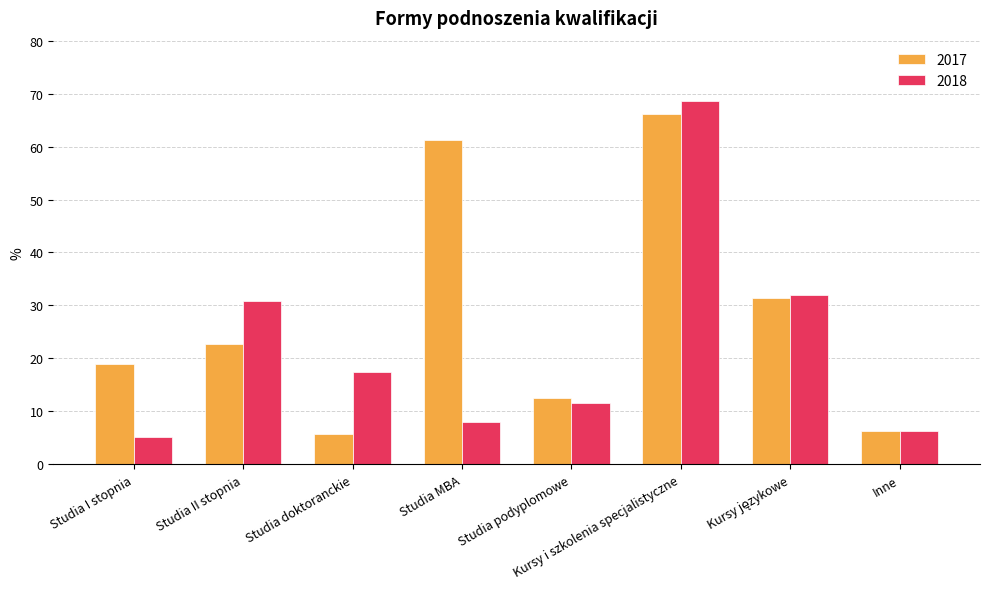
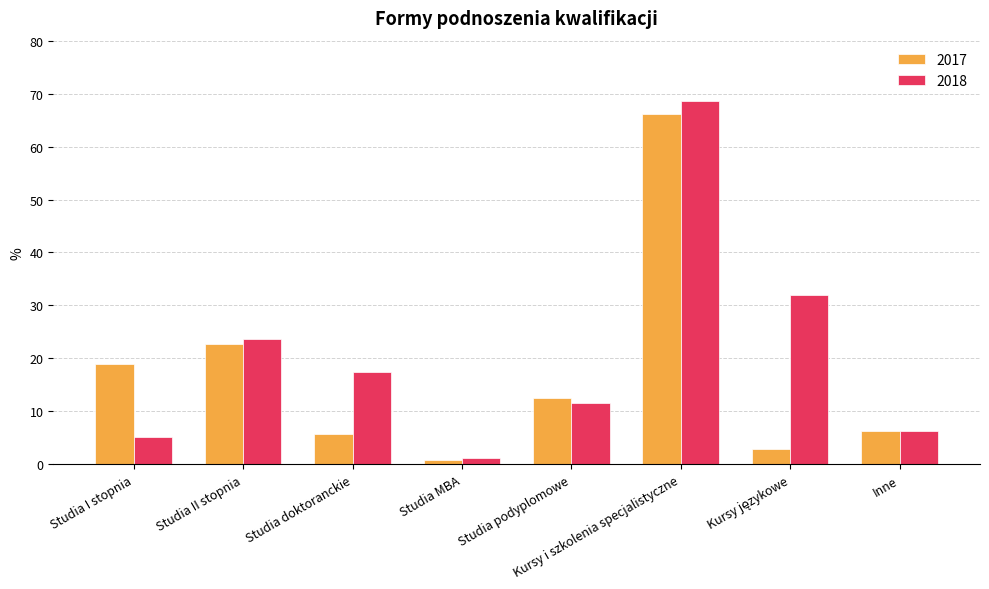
  {
    "2017": {
      "Studia I stopnia": 19,
      "Studia II stopnia": 23,
      "Studia doktoranckie": 6,
-     "Studia MBA": 61,
+     "Studia MBA": 1,
      "Studia podyplomowe": 13,
      "Kursy i szkolenia specjalistyczne": 66,
-     "Kursy językowe": 31,
+     "Kursy językowe": 3,
      "Inne": 6
    },
    "2018": {
      "Studia I stopnia": 5,
-     "Studia II stopnia": 31,
+     "Studia II stopnia": 24,
      "Studia doktoranckie": 17,
-     "Studia MBA": 8,
+     "Studia MBA": 1,
      "Studia podyplomowe": 12,
      "Kursy i szkolenia specjalistyczne": 69,
      "Kursy językowe": 32,
      "Inne": 6
    }
  }
